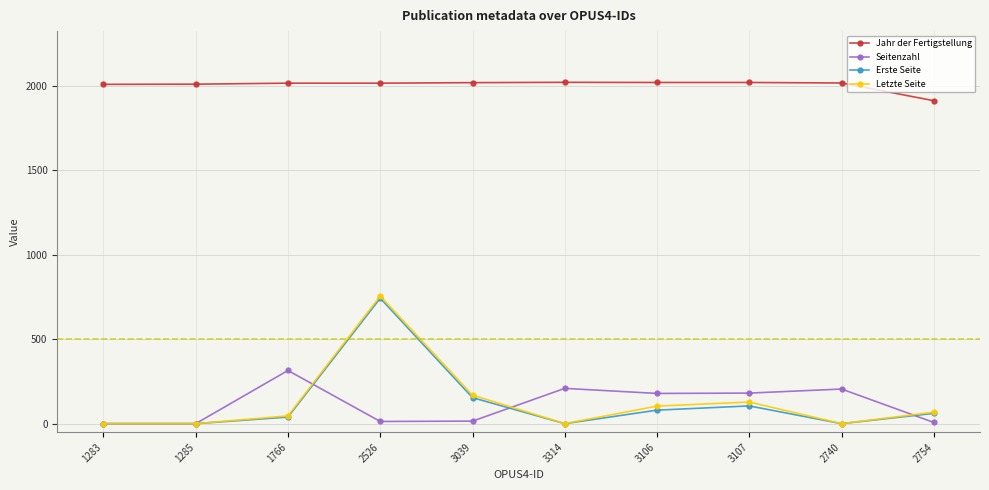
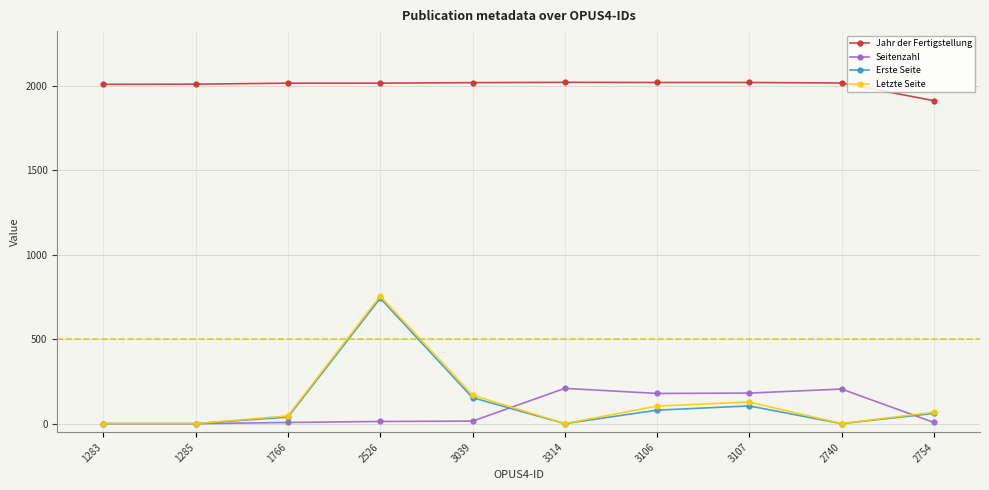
  {
    "Jahr der Fertigstellung": {
      "1283": 2010,
      "1285": 2010,
      "1766": 2020,
      "2526": 2020,
      "3039": 2020,
      "3314": 2020,
      "3106": 2020,
      "3107": 2020,
      "2740": 2020,
      "2754": 1910
    },
    "Seitenzahl": {
-     "1766": 320,
+     "1766": 10,
      "2526": 10,
      "3039": 20,
      "3314": 210,
      "3106": 180,
      "3107": 180,
      "2740": 210,
      "2754": 10
    },
    "Erste Seite": {
      "3039": 150,
      "3106": 80,
      "3107": 110
    },
    "Letzte Seite": {
      "3039": 170,
      "3106": 100,
      "3107": 130
    }
  }
